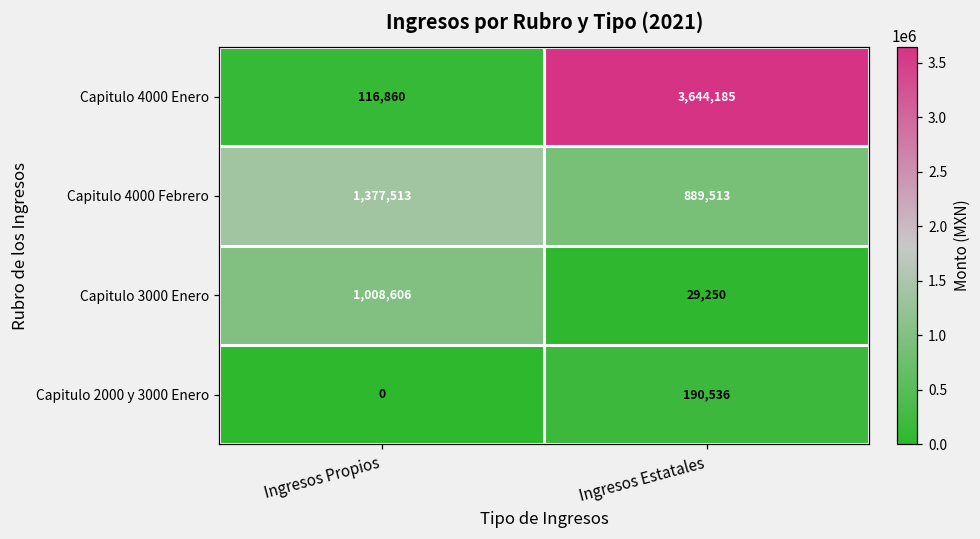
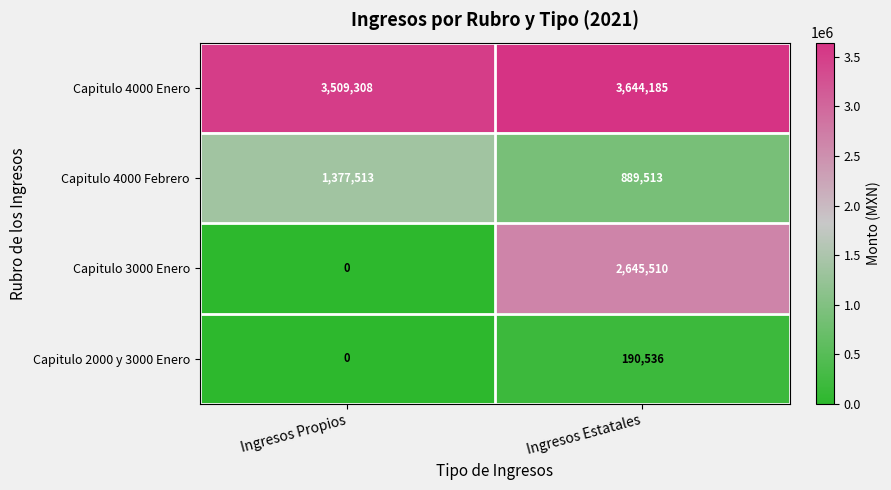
  {
    "Capitulo 4000 Enero": {
-     "Ingresos Propios": "116,860",
+     "Ingresos Propios": "3,509,308",
      "Ingresos Estatales": "3,644,185"
    },
    "Capitulo 4000 Febrero": {
      "Ingresos Propios": "1,377,513",
      "Ingresos Estatales": "889,513"
    },
    "Capitulo 3000 Enero": {
-     "Ingresos Propios": "1,008,606",
-     "Ingresos Estatales": "29,250"
+     "Ingresos Propios": "0",
+     "Ingresos Estatales": "2,645,510"
    },
    "Capitulo 2000 y 3000 Enero": {
      "Ingresos Propios": "0",
      "Ingresos Estatales": "190,536"
    }
  }
